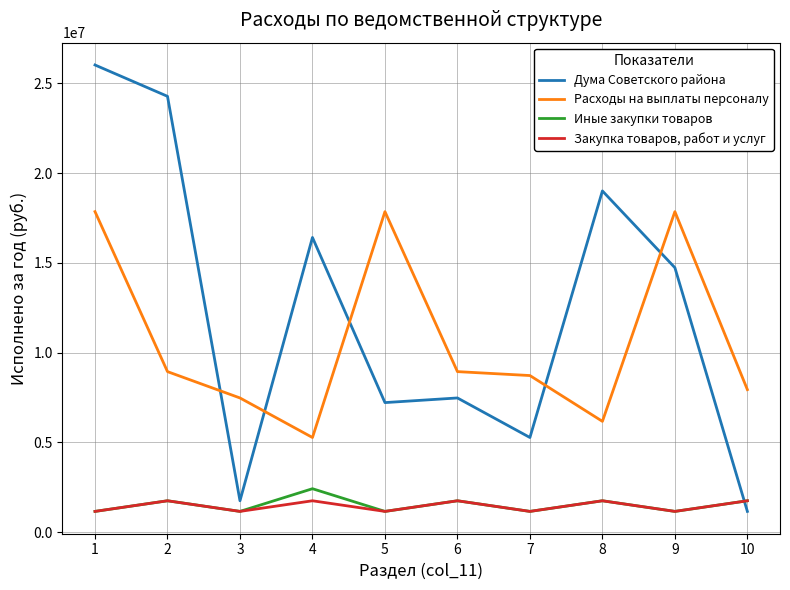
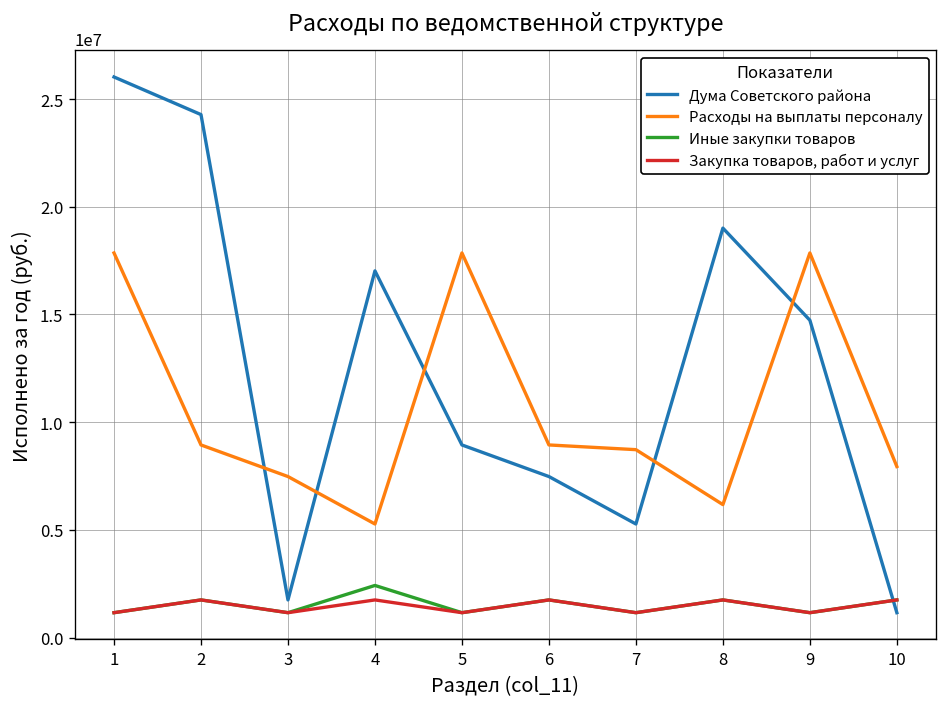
  {
    "Дума Советского района": {
      "1": 26000000,
      "2": 24300000,
      "3": 1700000,
-     "4": 16400000,
-     "5": 7200000,
+     "4": 17000000,
+     "5": 8900000,
      "6": 7500000,
      "7": 5300000,
      "8": 19000000,
      "9": 14700000,
      "10": 1200000
    },
    "Расходы на выплаты персоналу": {
      "1": 17900000,
      "2": 8900000,
      "3": 7500000,
      "4": 5300000,
      "5": 17900000,
      "6": 8900000,
      "7": 8700000,
      "8": 6200000,
      "9": 17900000,
      "10": 7900000
    },
    "Иные закупки товаров": {
      "4": 2400000
    },
    "Закупка товаров, работ и услуг": {
      "4": 1700000
    }
  }
